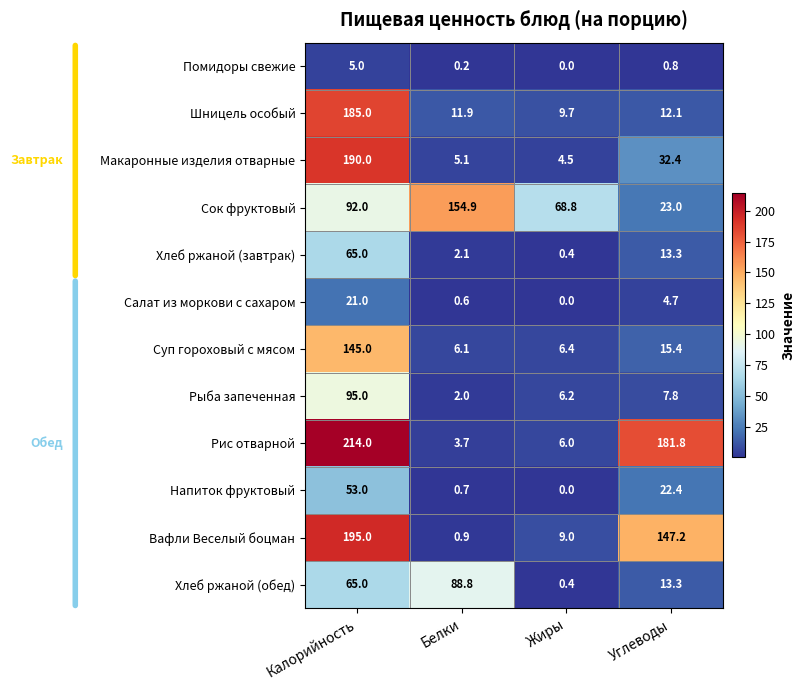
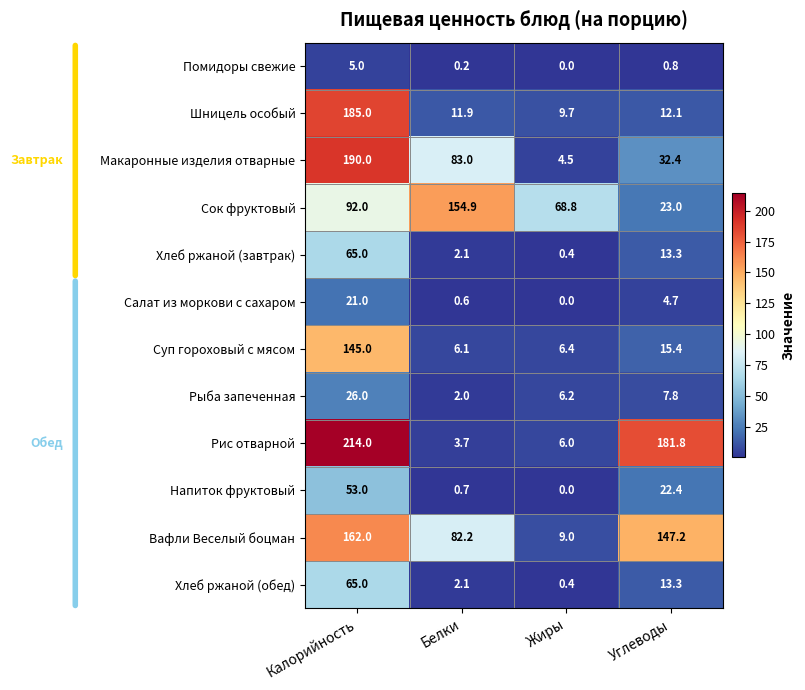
  {
    "Помидоры свежие": {
      "Калорийность": 5.0,
      "Белки": 0.2,
      "Жиры": 0.0,
      "Углеводы": 0.8
    },
    "Шницель особый": {
      "Калорийность": 185.0,
      "Белки": 11.9,
      "Жиры": 9.7,
      "Углеводы": 12.1
    },
    "Макаронные изделия отварные": {
      "Калорийность": 190.0,
-     "Белки": 5.1,
+     "Белки": 83.0,
      "Жиры": 4.5,
      "Углеводы": 32.4
    },
    "Сок фруктовый": {
      "Калорийность": 92.0,
      "Белки": 154.9,
      "Жиры": 68.8,
      "Углеводы": 23.0
    },
    "Хлеб ржаной (завтрак)": {
      "Калорийность": 65.0,
      "Белки": 2.1,
      "Жиры": 0.4,
      "Углеводы": 13.3
    },
    "Салат из моркови с сахаром": {
      "Калорийность": 21.0,
      "Белки": 0.6,
      "Жиры": 0.0,
      "Углеводы": 4.7
    },
    "Суп гороховый с мясом": {
      "Калорийность": 145.0,
      "Белки": 6.1,
      "Жиры": 6.4,
      "Углеводы": 15.4
    },
    "Рыба запеченная": {
-     "Калорийность": 95.0,
+     "Калорийность": 26.0,
      "Белки": 2.0,
      "Жиры": 6.2,
      "Углеводы": 7.8
    },
    "Рис отварной": {
      "Калорийность": 214.0,
      "Белки": 3.7,
      "Жиры": 6.0,
      "Углеводы": 181.8
    },
    "Напиток фруктовый": {
      "Калорийность": 53.0,
      "Белки": 0.7,
      "Жиры": 0.0,
      "Углеводы": 22.4
    },
    "Вафли Веселый боцман": {
-     "Калорийность": 195.0,
-     "Белки": 0.9,
+     "Калорийность": 162.0,
+     "Белки": 82.2,
      "Жиры": 9.0,
      "Углеводы": 147.2
    },
    "Хлеб ржаной (обед)": {
      "Калорийность": 65.0,
-     "Белки": 88.8,
+     "Белки": 2.1,
      "Жиры": 0.4,
      "Углеводы": 13.3
    }
  }
